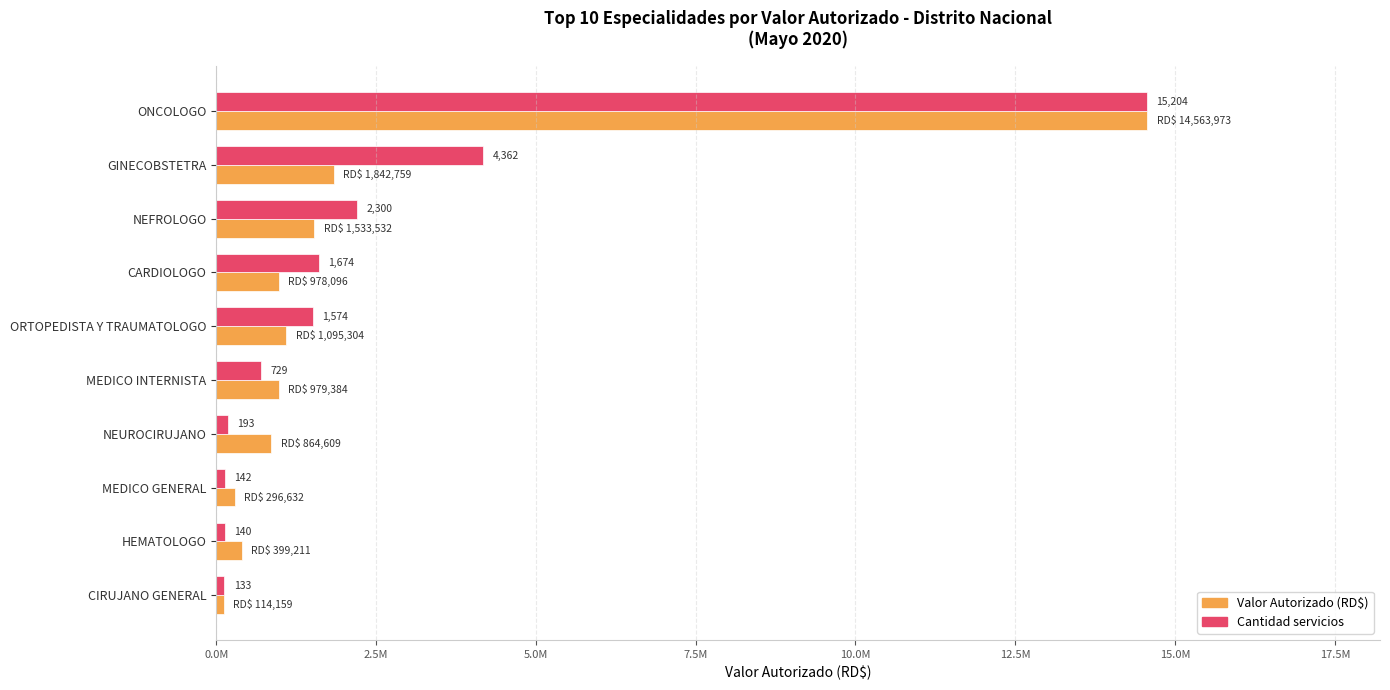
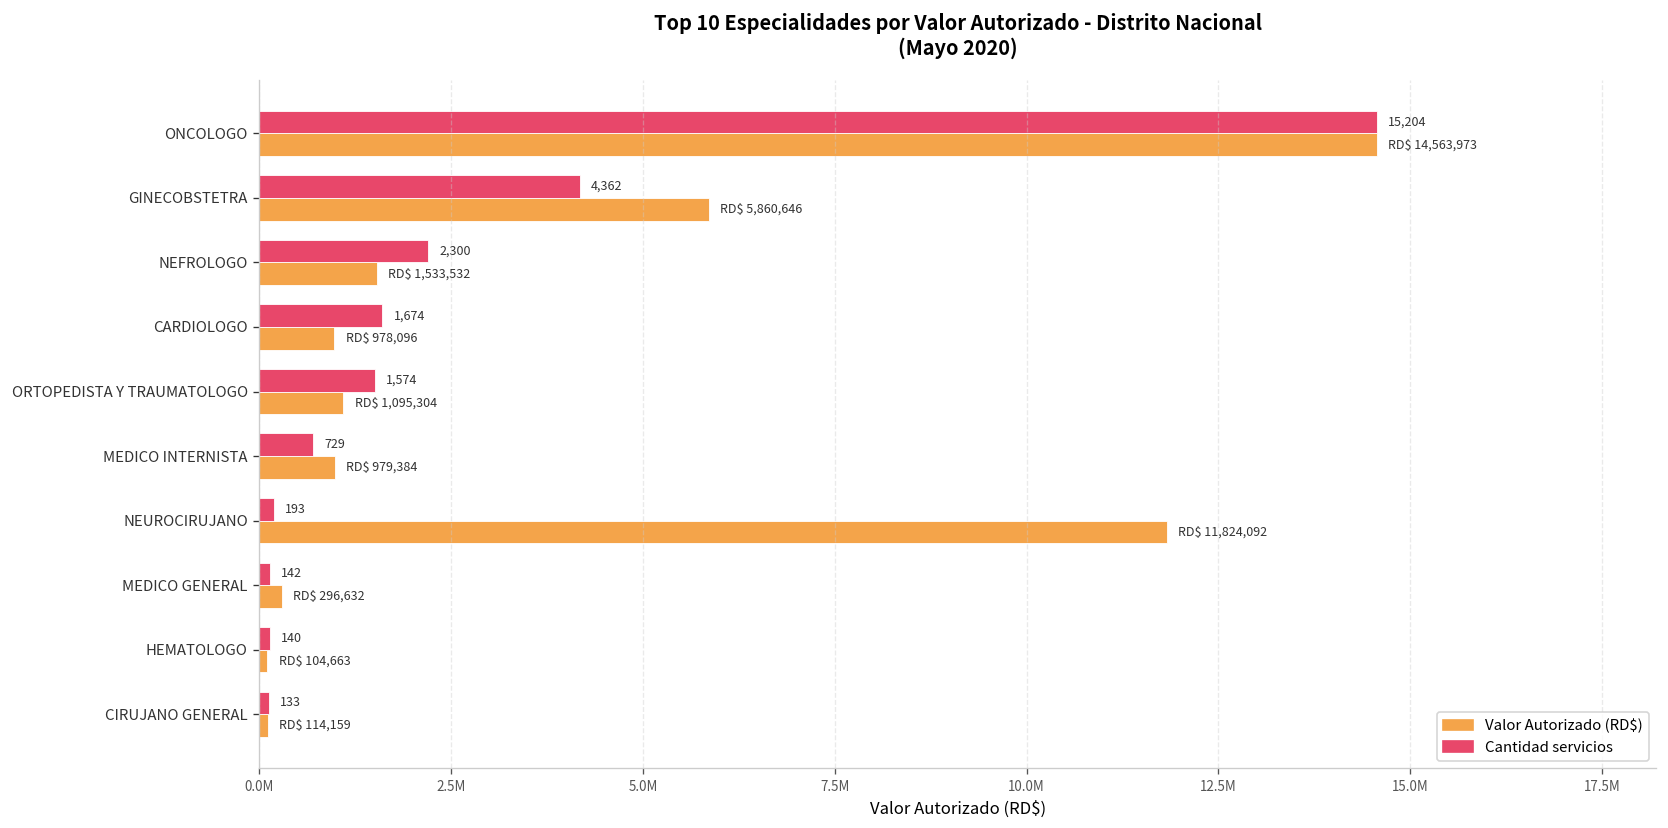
  {
    "Valor Autorizado (RD$)": {
      "ONCOLOGO": "14,563,973",
-     "GINECOBSTETRA": "1,842,759",
+     "GINECOBSTETRA": "5,860,646",
      "NEFROLOGO": "1,533,532",
      "CARDIOLOGO": "978,096",
      "ORTOPEDISTA Y TRAUMATOLOGO": "1,095,304",
      "MEDICO INTERNISTA": "979,384",
-     "NEUROCIRUJANO": "864,609",
+     "NEUROCIRUJANO": "11,824,092",
      "MEDICO GENERAL": "296,632",
-     "HEMATOLOGO": "399,211",
+     "HEMATOLOGO": "104,663",
      "CIRUJANO GENERAL": "114,159"
    }
  }
